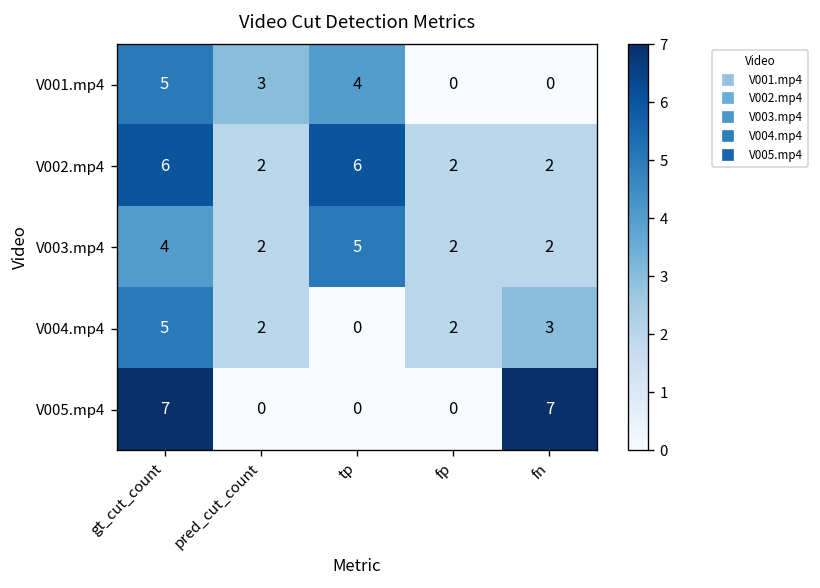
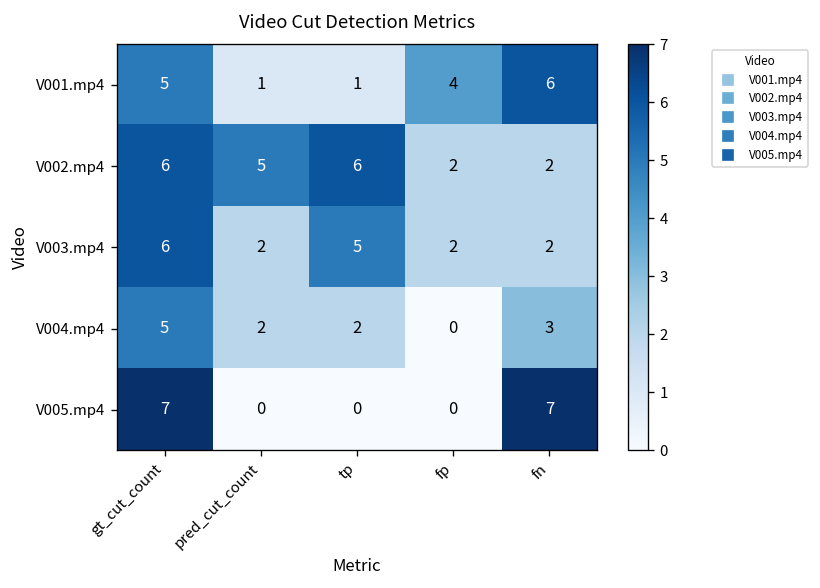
  {
    "V001.mp4": {
      "gt_cut_count": 5,
-     "pred_cut_count": 3,
-     "tp": 4,
-     "fp": 0,
-     "fn": 0
+     "pred_cut_count": 1,
+     "tp": 1,
+     "fp": 4,
+     "fn": 6
    },
    "V002.mp4": {
      "gt_cut_count": 6,
-     "pred_cut_count": 2,
+     "pred_cut_count": 5,
      "tp": 6,
      "fp": 2,
      "fn": 2
    },
    "V003.mp4": {
-     "gt_cut_count": 4,
+     "gt_cut_count": 6,
      "pred_cut_count": 2,
      "tp": 5,
      "fp": 2,
      "fn": 2
    },
    "V004.mp4": {
      "gt_cut_count": 5,
      "pred_cut_count": 2,
-     "tp": 0,
-     "fp": 2,
+     "tp": 2,
+     "fp": 0,
      "fn": 3
    },
    "V005.mp4": {
      "gt_cut_count": 7,
      "pred_cut_count": 0,
      "tp": 0,
      "fp": 0,
      "fn": 7
    }
  }
